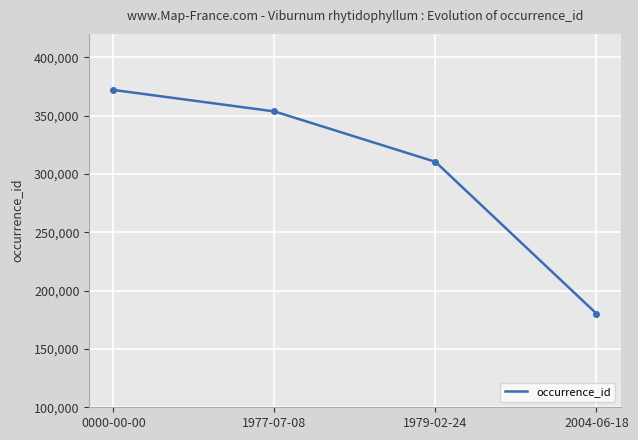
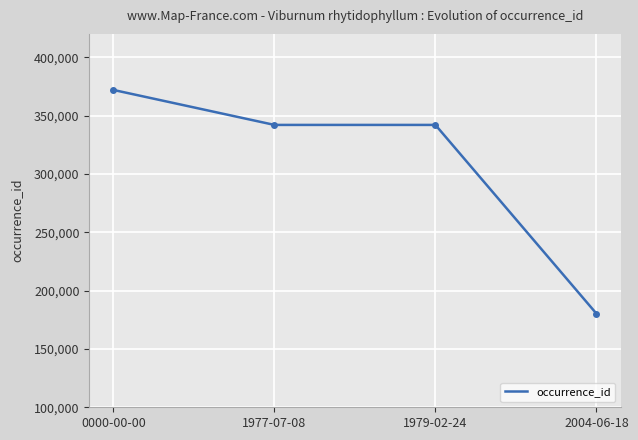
  {
    "0000-00-00": "372,000",
-   "1977-07-08": "354,000",
-   "1979-02-24": "310,000",
+   "1977-07-08": "342,000",
+   "1979-02-24": "342,000",
    "2004-06-18": "180,000"
  }
